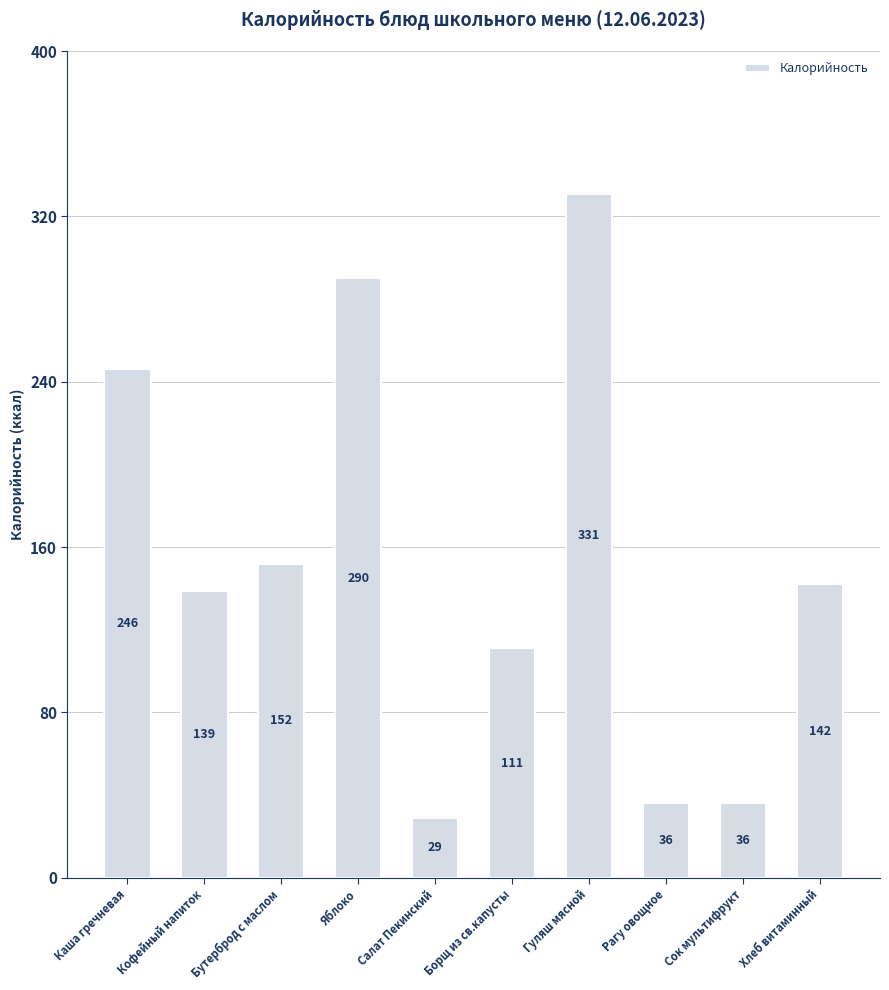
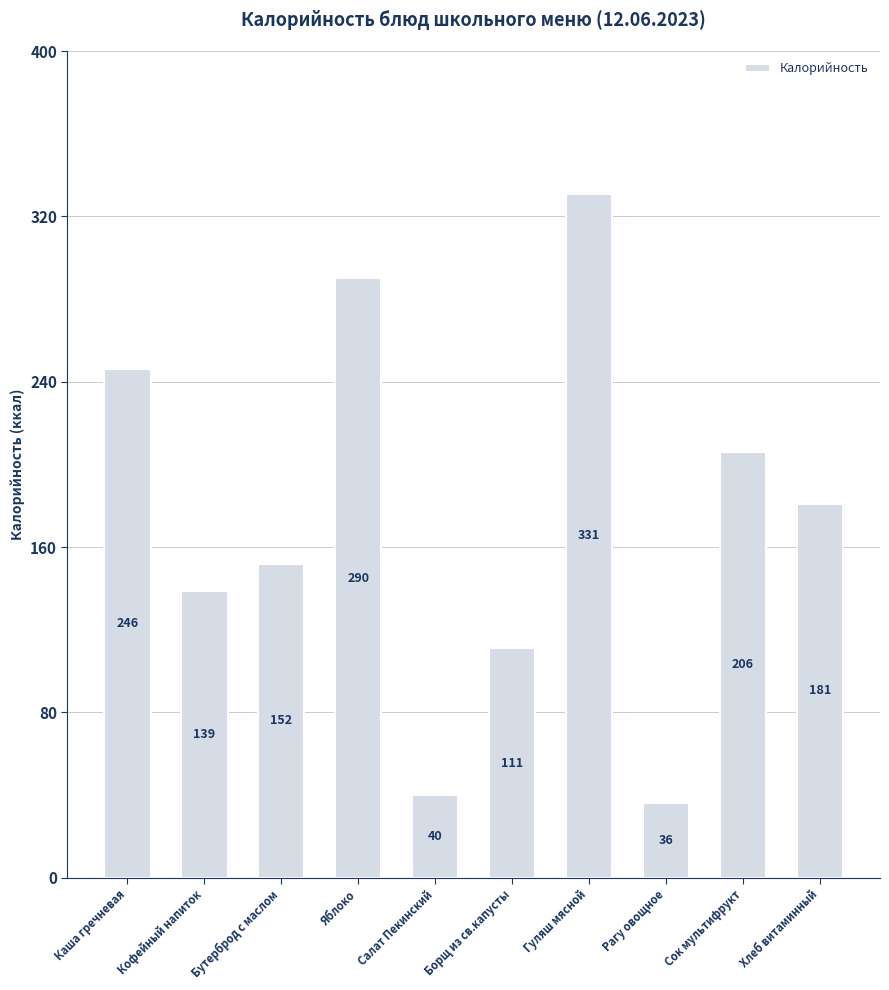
  {
    "Каша гречневая": 246,
    "Кофейный напиток": 139,
    "Бутерброд с маслом": 152,
    "Яблоко": 290,
-   "Салат Пекинский": 29,
+   "Салат Пекинский": 40,
    "Борщ из св.капусты": 111,
    "Гуляш мясной": 331,
    "Рагу овощное": 36,
-   "Сок мультифрукт": 36,
-   "Хлеб витаминный": 142
+   "Сок мультифрукт": 206,
+   "Хлеб витаминный": 181
  }
